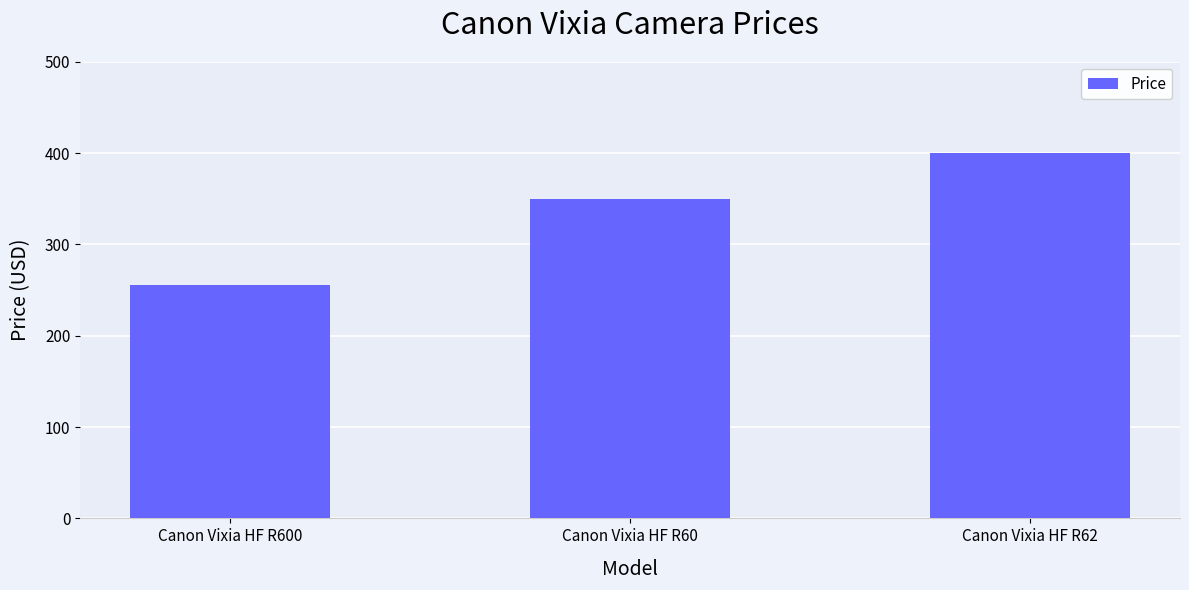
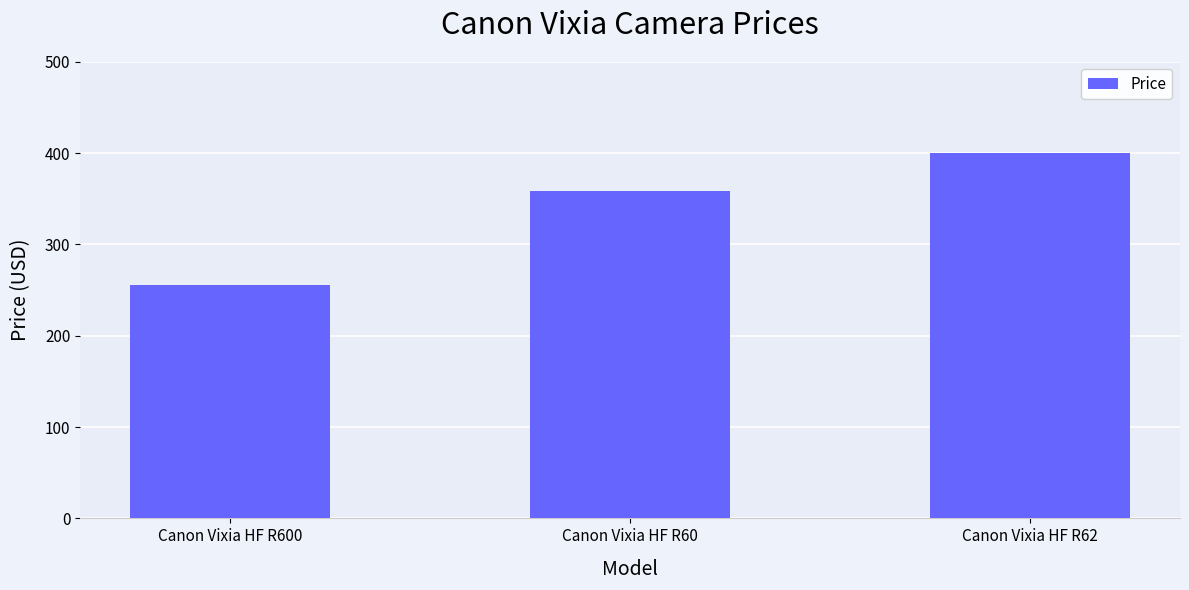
  {
    "Canon Vixia HF R600": 260,
-   "Canon Vixia HF R60": 350,
+   "Canon Vixia HF R60": 360,
    "Canon Vixia HF R62": 400
  }
